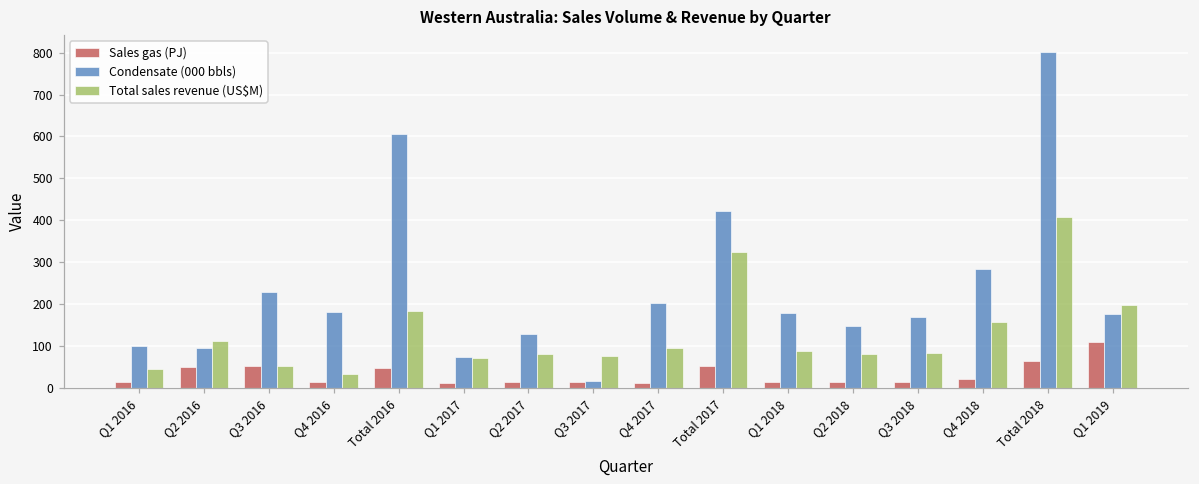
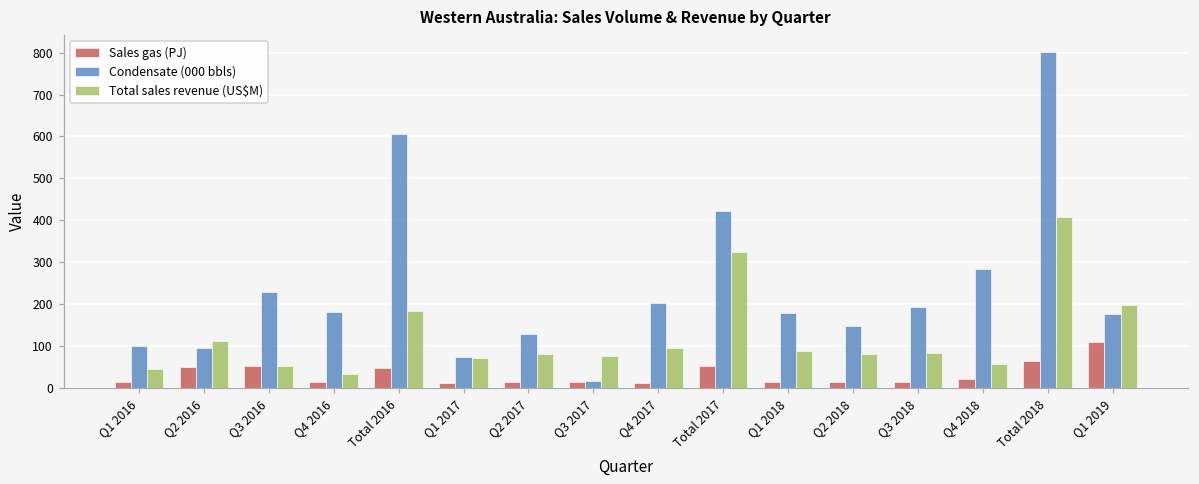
  {
    "Sales gas (PJ)": {
      "Q1 2016": 10,
      "Q2 2016": 50,
      "Q3 2016": 50,
      "Q4 2016": 10,
      "Total 2016": 50,
      "Q1 2017": 10,
      "Q2 2017": 10,
      "Q3 2017": 10,
      "Q4 2017": 10,
      "Total 2017": 50,
      "Q1 2018": 10,
      "Q2 2018": 10,
      "Q3 2018": 10,
      "Q4 2018": 20,
      "Total 2018": 60,
      "Q1 2019": 110
    },
    "Condensate (000 bbls)": {
      "Q1 2016": 100,
      "Q2 2016": 100,
      "Q3 2016": 230,
      "Q4 2016": 180,
      "Total 2016": 610,
      "Q1 2017": 70,
      "Q2 2017": 130,
      "Q3 2017": 20,
      "Q4 2017": 200,
      "Total 2017": 420,
      "Q1 2018": 180,
      "Q2 2018": 150,
-     "Q3 2018": 170,
+     "Q3 2018": 190,
      "Q4 2018": 280,
      "Total 2018": 800,
      "Q1 2019": 180
    },
    "Total sales revenue (US$M)": {
      "Q1 2016": 40,
      "Q2 2016": 110,
      "Q3 2016": 50,
      "Q4 2016": 30,
      "Total 2016": 180,
      "Q1 2017": 70,
      "Q2 2017": 80,
      "Q3 2017": 80,
      "Q4 2017": 100,
      "Total 2017": 320,
      "Q1 2018": 90,
      "Q2 2018": 80,
      "Q3 2018": 80,
-     "Q4 2018": 160,
+     "Q4 2018": 60,
      "Total 2018": 410,
      "Q1 2019": 200
    }
  }
